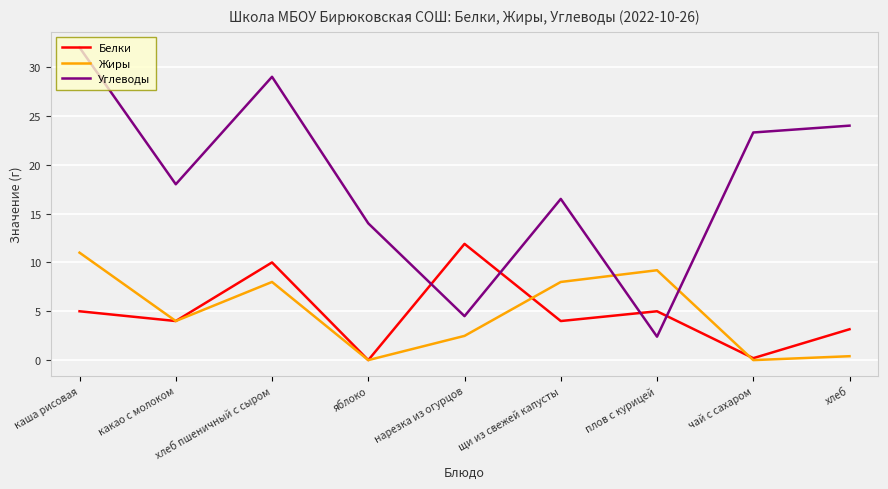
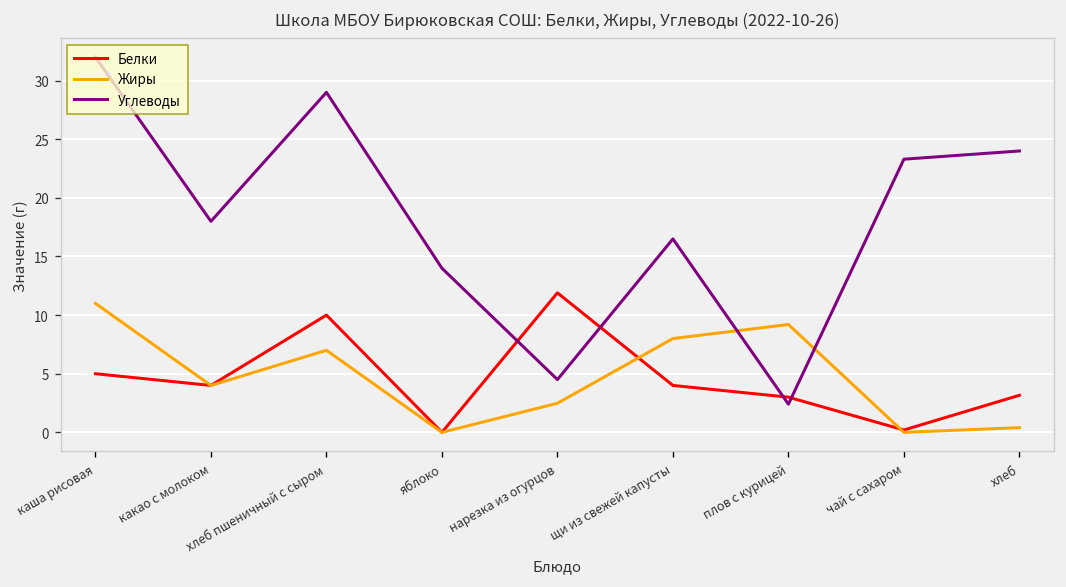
  {
    "Белки": {
      "каша рисовая": 5,
      "хлеб пшеничный с сыром": 10,
      "нарезка из огурцов": 12,
      "щи из свежей капусты": 4,
-     "плов с курицей": 5,
+     "плов с курицей": 3,
      "хлеб": 3
    },
    "Жиры": {
      "каша рисовая": 11,
-     "хлеб пшеничный с сыром": 8,
+     "хлеб пшеничный с сыром": 7,
      "нарезка из огурцов": 2,
      "щи из свежей капусты": 8,
      "плов с курицей": 9,
      "хлеб": 0
    },
    "Углеводы": {
      "какао с молоком": 18,
      "хлеб пшеничный с сыром": 29,
      "яблоко": 14,
      "нарезка из огурцов": 5,
      "щи из свежей капусты": 17,
      "плов с курицей": 2,
      "чай с сахаром": 23,
      "хлеб": 24
    }
  }
